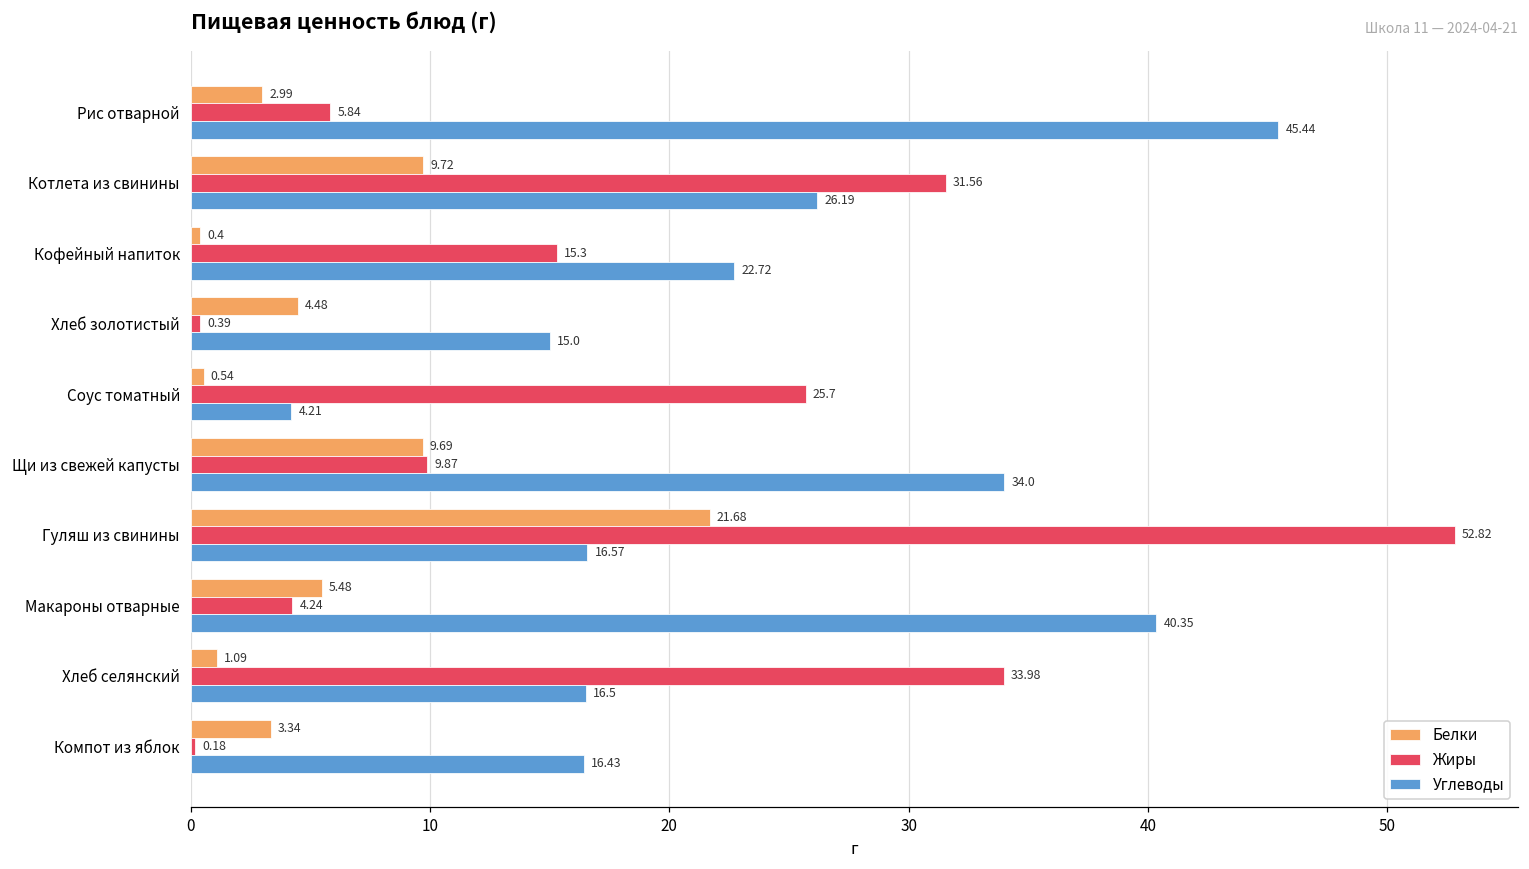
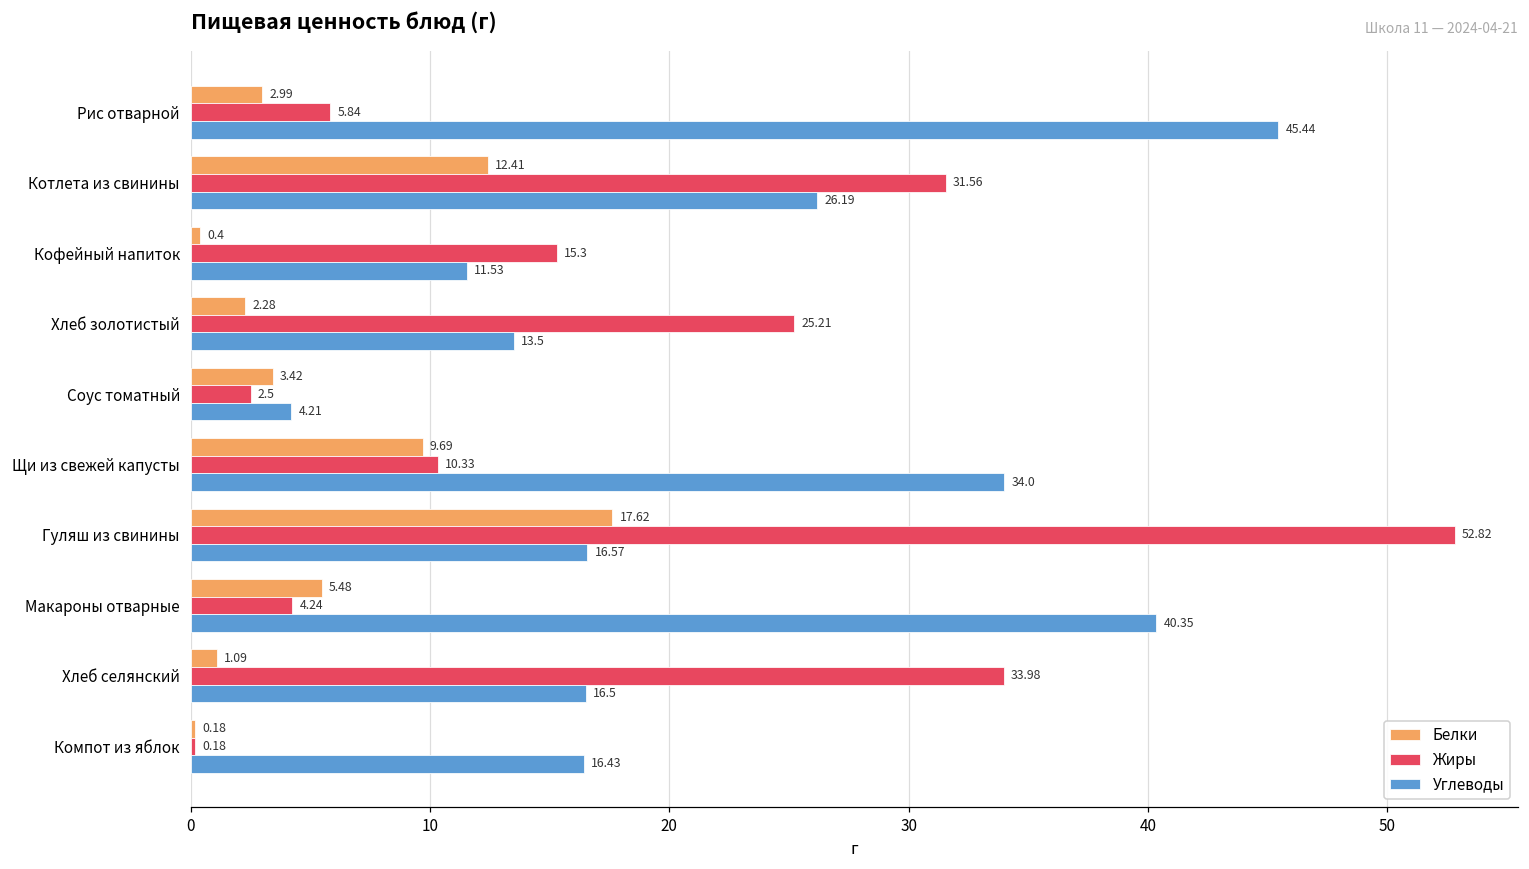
  {
    "Белки": {
      "Рис отварной": 2.99,
-     "Котлета из свинины": 9.72,
+     "Котлета из свинины": 12.41,
      "Кофейный напиток": 0.4,
-     "Хлеб золотистый": 4.48,
-     "Соус томатный": 0.54,
+     "Хлеб золотистый": 2.28,
+     "Соус томатный": 3.42,
      "Щи из свежей капусты": 9.69,
-     "Гуляш из свинины": 21.68,
+     "Гуляш из свинины": 17.62,
      "Макароны отварные": 5.48,
      "Хлеб селянский": 1.09,
-     "Компот из яблок": 3.34
+     "Компот из яблок": 0.18
    },
    "Жиры": {
      "Рис отварной": 5.84,
      "Котлета из свинины": 31.56,
      "Кофейный напиток": 15.3,
-     "Хлеб золотистый": 0.39,
-     "Соус томатный": 25.7,
-     "Щи из свежей капусты": 9.87,
+     "Хлеб золотистый": 25.21,
+     "Соус томатный": 2.5,
+     "Щи из свежей капусты": 10.33,
      "Гуляш из свинины": 52.82,
      "Макароны отварные": 4.24,
      "Хлеб селянский": 33.98,
      "Компот из яблок": 0.18
    },
    "Углеводы": {
      "Рис отварной": 45.44,
      "Котлета из свинины": 26.19,
-     "Кофейный напиток": 22.72,
-     "Хлеб золотистый": 15.0,
+     "Кофейный напиток": 11.53,
+     "Хлеб золотистый": 13.5,
      "Соус томатный": 4.21,
      "Щи из свежей капусты": 34.0,
      "Гуляш из свинины": 16.57,
      "Макароны отварные": 40.35,
      "Хлеб селянский": 16.5,
      "Компот из яблок": 16.43
    }
  }
